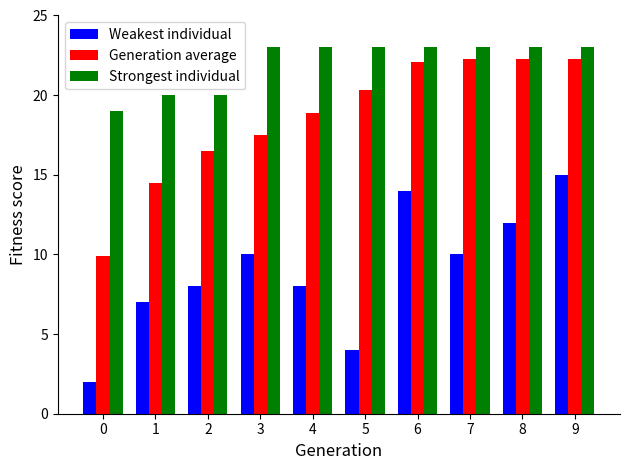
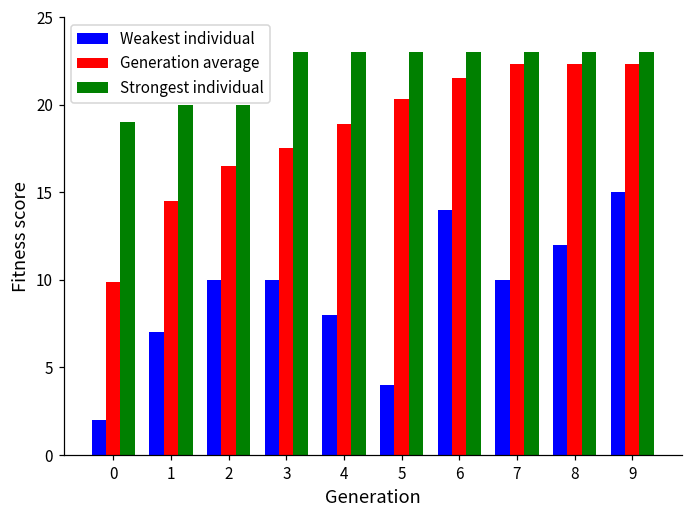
  {
    "Weakest individual": {
      "0": 2,
      "1": 7,
-     "2": 8,
+     "2": 10,
      "3": 10,
      "4": 8,
      "5": 4,
      "6": 14,
      "7": 10,
      "8": 12,
      "9": 15
    },
    "Generation average": {
      "0": 9.9,
      "1": 14.5,
      "2": 16.5,
      "3": 17.5,
      "4": 18.9,
      "5": 20.3,
-     "6": 22.1,
+     "6": 21.5,
      "7": 22.3,
      "8": 22.3,
      "9": 22.3
    },
    "Strongest individual": {
      "0": 19.0,
      "1": 20.0,
      "2": 20.0,
      "3": 23.0,
      "4": 23.0,
      "5": 23.0,
      "6": 23.0,
      "7": 23.0,
      "8": 23.0,
      "9": 23.0
    }
  }
